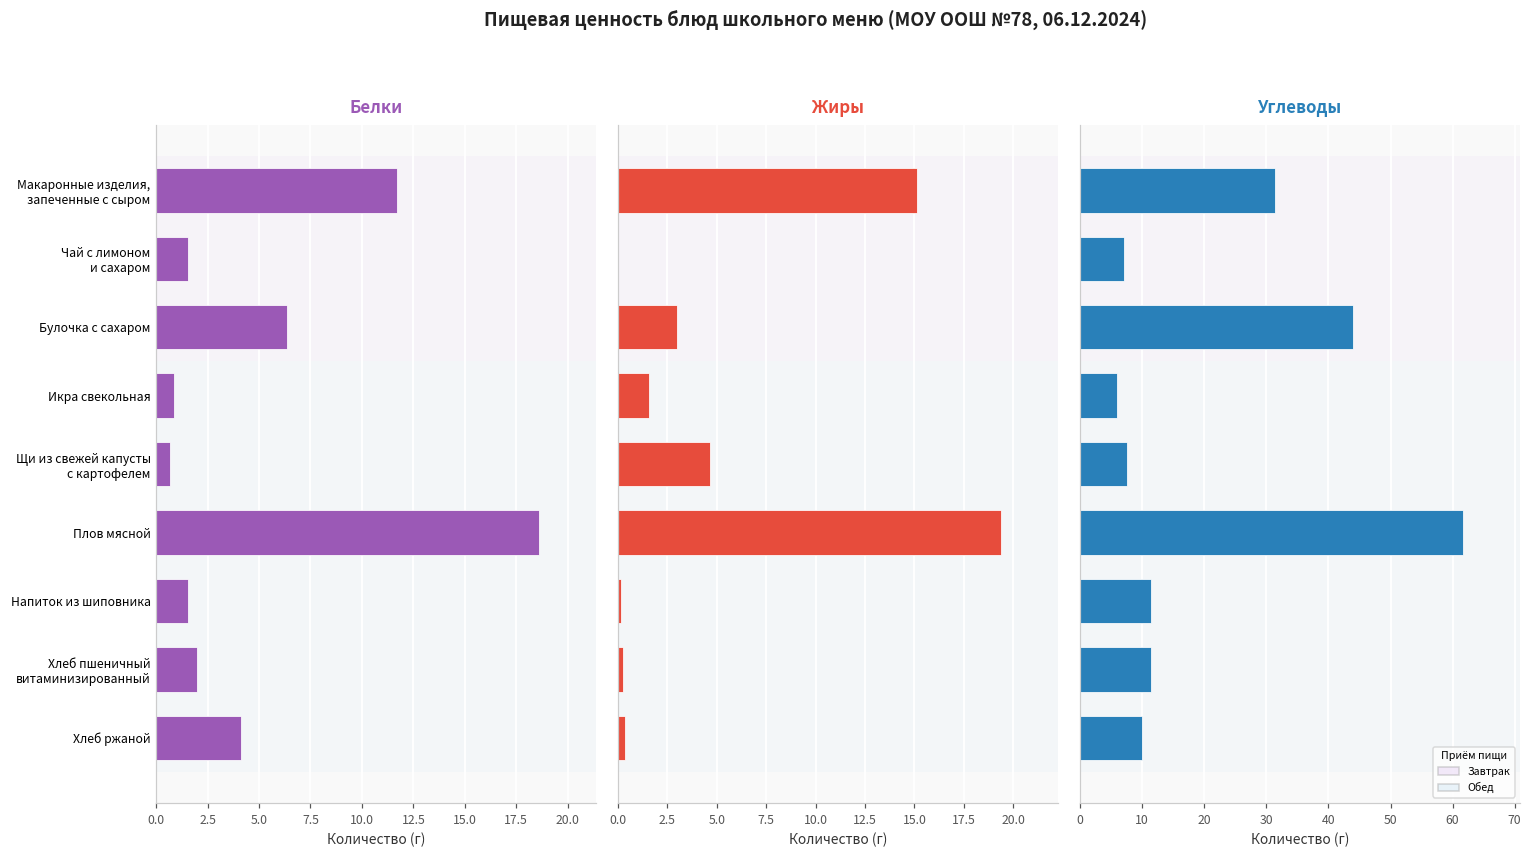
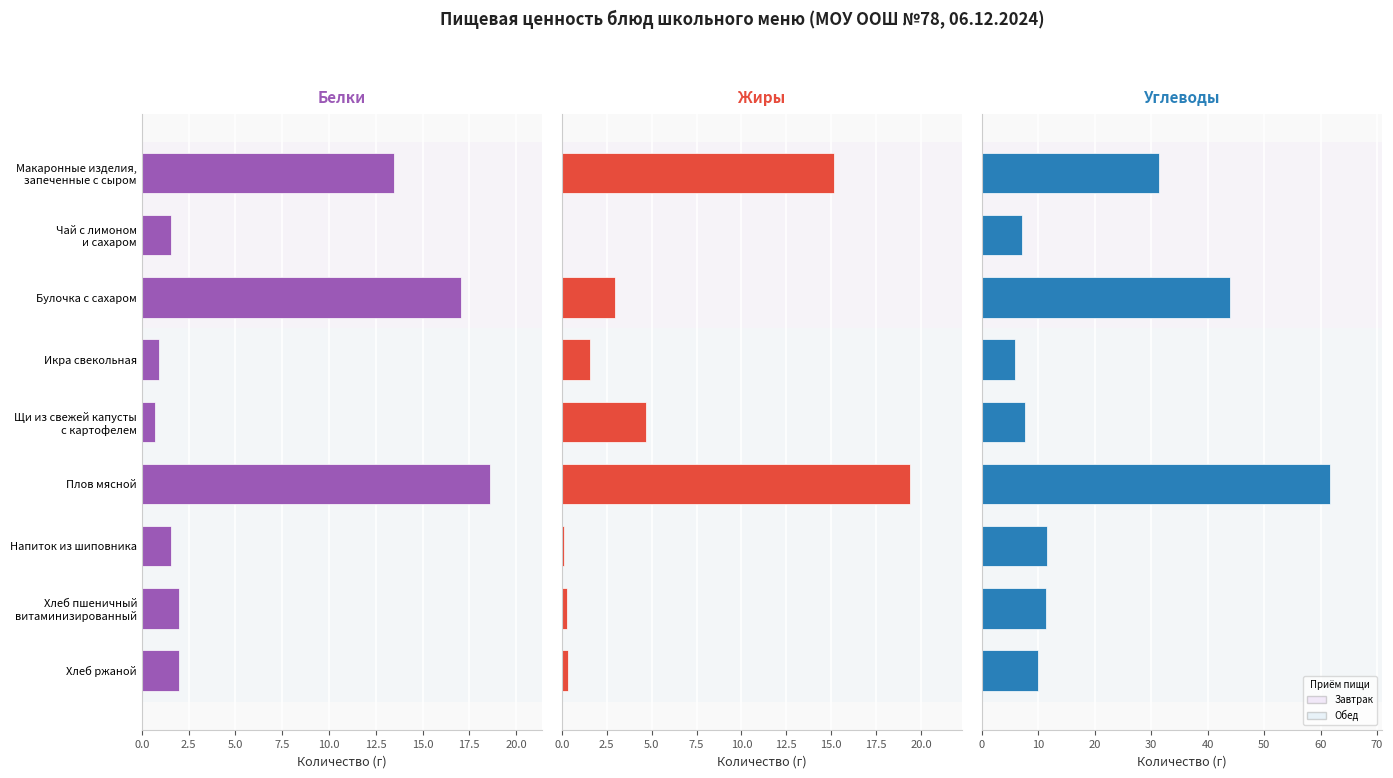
  {
    "Белки": {
-     "Макаронные изделия, запеченные с сыром": 11.7,
+     "Макаронные изделия, запеченные с сыром": 13.5,
      "Чай с лимоном и сахаром": 1.6,
-     "Булочка с сахаром": 6.4,
+     "Булочка с сахаром": 17.1,
      "Икра свекольная": 0.9,
      "Щи из свежей капусты с картофелем": 0.7,
      "Плов мясной": 18.6,
      "Напиток из шиповника": 1.5,
      "Хлеб пшеничный витаминизированный": 2.0,
-     "Хлеб ржаной": 4.1
+     "Хлеб ржаной": 2.0
    }
  }
